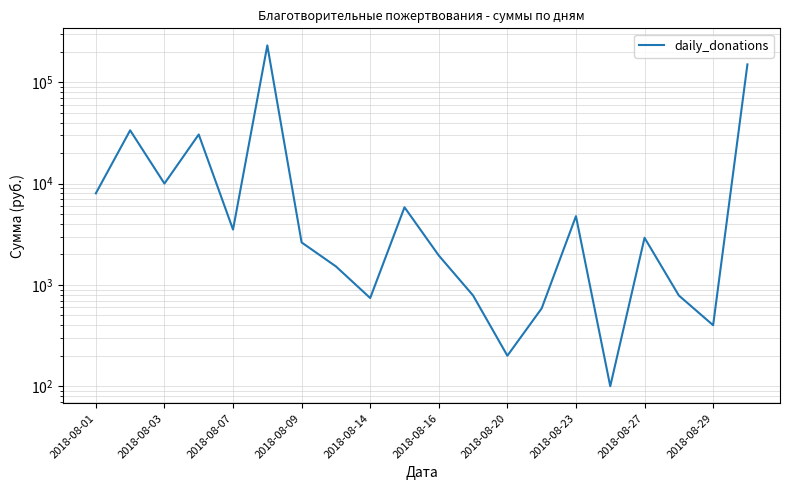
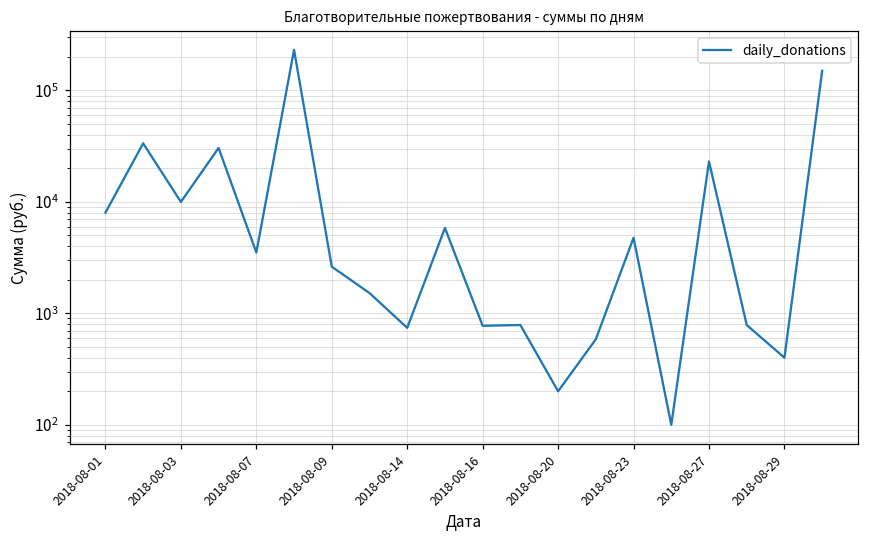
  {
    "2018-08-01": 8000,
    "2018-08-03": 10000,
    "2018-08-07": 3500,
    "2018-08-09": 2600,
    "2018-08-14": 700,
-   "2018-08-16": 2000,
+   "2018-08-16": 800,
    "2018-08-20": 200,
    "2018-08-23": 5000,
-   "2018-08-27": 2900,
+   "2018-08-27": 23000,
    "2018-08-29": 400
  }
